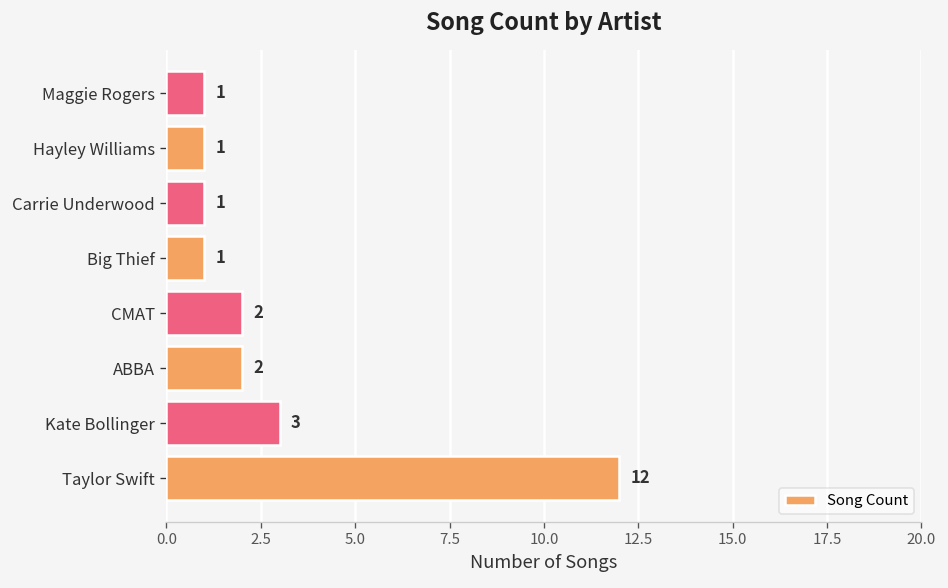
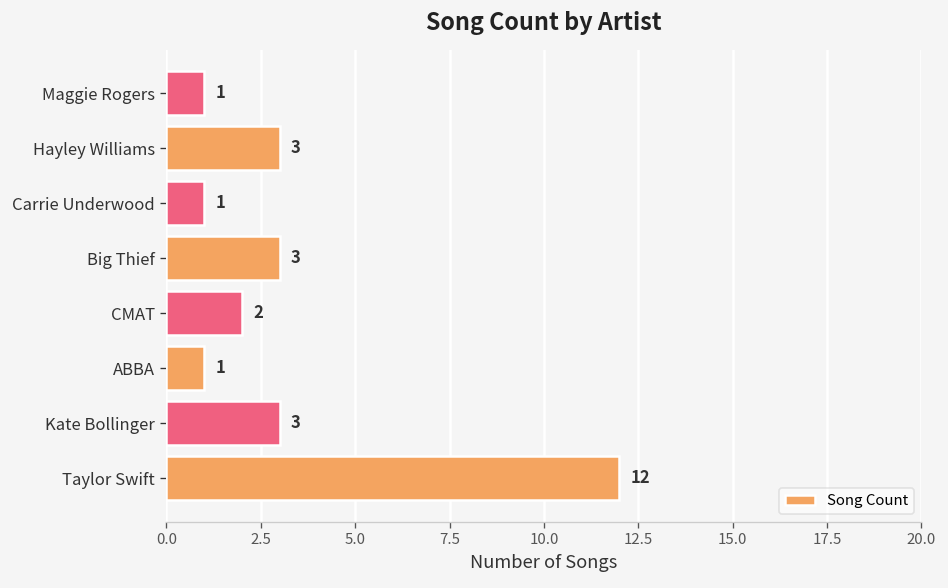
  {
    "Maggie Rogers": 1,
-   "Hayley Williams": 1,
+   "Hayley Williams": 3,
    "Carrie Underwood": 1,
-   "Big Thief": 1,
+   "Big Thief": 3,
    "CMAT": 2,
-   "ABBA": 2,
+   "ABBA": 1,
    "Kate Bollinger": 3,
    "Taylor Swift": 12
  }
